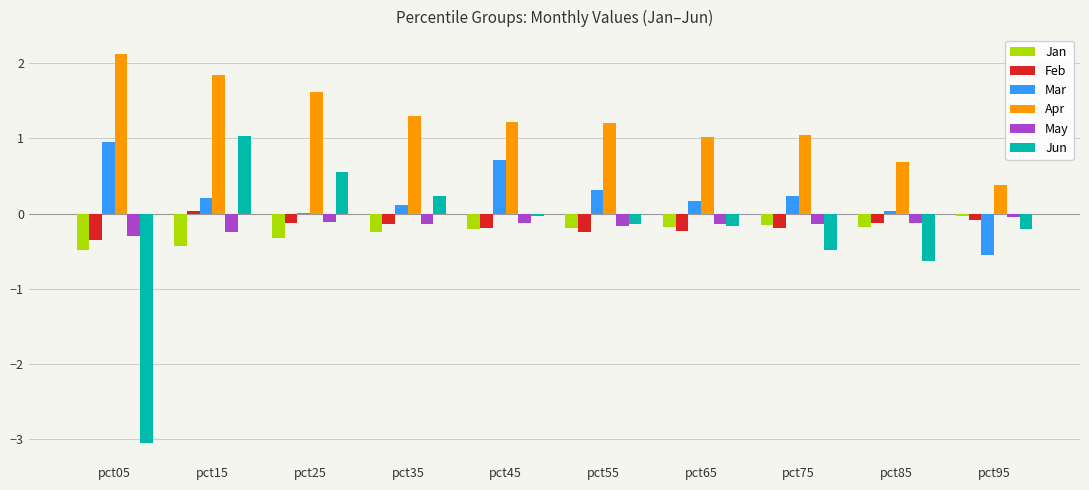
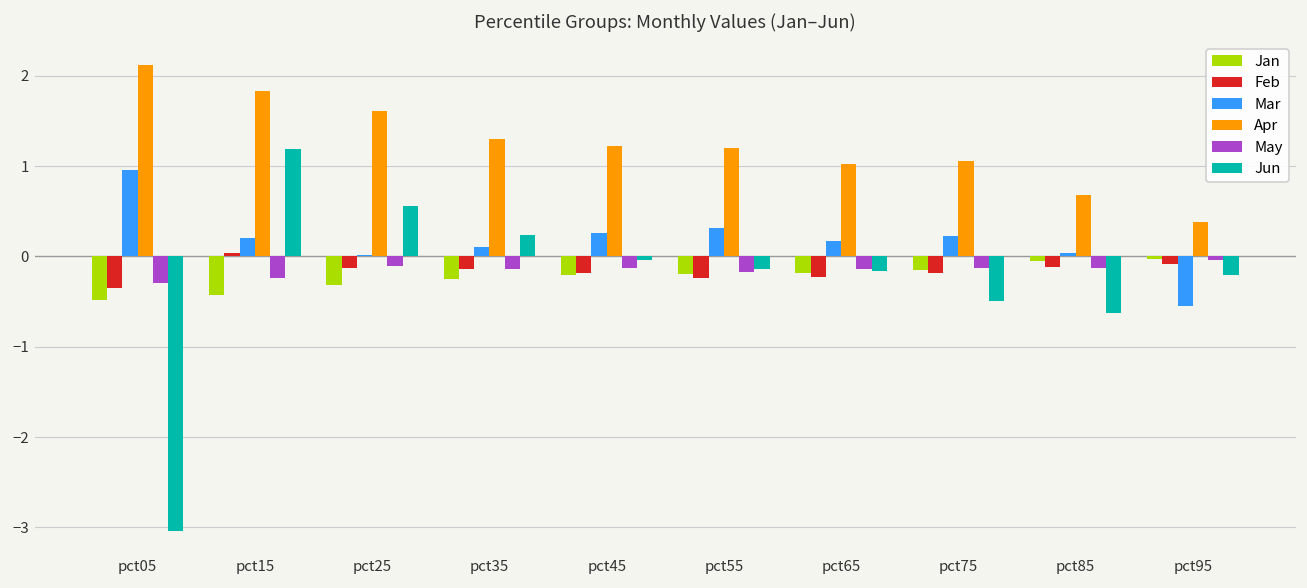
  {
    "Jan": {
      "pct05": -0.5,
      "pct15": -0.4,
      "pct25": -0.3,
      "pct35": -0.2,
      "pct45": -0.2,
      "pct55": -0.2,
      "pct65": -0.2,
      "pct75": -0.1,
-     "pct85": -0.2
+     "pct85": -0.1
    },
    "Feb": {
      "pct05": -0.3,
      "pct15": 0.0,
      "pct25": -0.1,
      "pct35": -0.1,
      "pct45": -0.2,
      "pct55": -0.2,
      "pct65": -0.2,
      "pct75": -0.2,
      "pct85": -0.1,
      "pct95": -0.1
    },
    "Mar": {
      "pct05": 1.0,
      "pct15": 0.2,
      "pct35": 0.1,
-     "pct45": 0.7,
+     "pct45": 0.3,
      "pct55": 0.3,
      "pct65": 0.2,
      "pct75": 0.2,
      "pct85": 0.0,
      "pct95": -0.6
    },
    "Apr": {
      "pct05": 2.1,
      "pct15": 1.8,
      "pct25": 1.6,
      "pct35": 1.3,
      "pct45": 1.2,
      "pct55": 1.2,
      "pct65": 1.0,
      "pct75": 1.1,
      "pct85": 0.7,
      "pct95": 0.4
    },
    "May": {
      "pct05": -0.3,
      "pct15": -0.2,
      "pct25": -0.1,
      "pct35": -0.1,
      "pct45": -0.1,
      "pct55": -0.2,
      "pct65": -0.1,
      "pct75": -0.1,
      "pct85": -0.1,
      "pct95": 0.0
    },
    "Jun": {
      "pct05": -3.0,
-     "pct15": 1.0,
+     "pct15": 1.2,
      "pct25": 0.6,
      "pct35": 0.2,
      "pct45": 0.0,
      "pct55": -0.1,
      "pct65": -0.2,
      "pct75": -0.5,
      "pct85": -0.6,
      "pct95": -0.2
    }
  }
